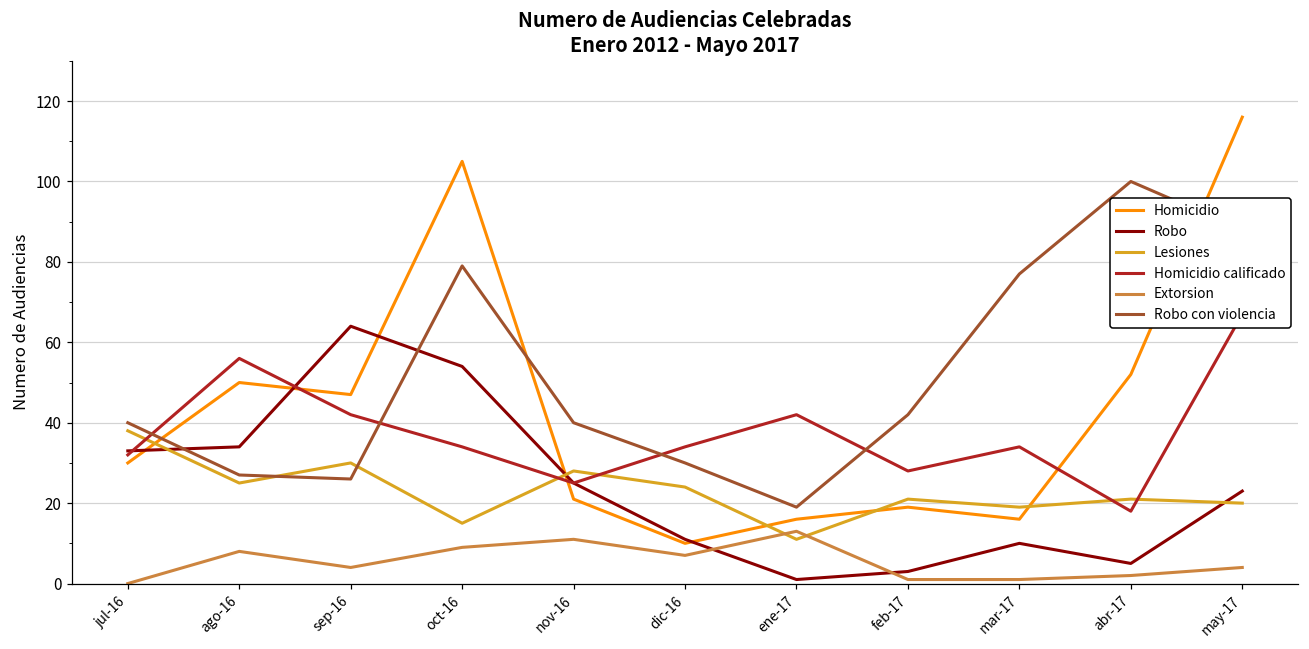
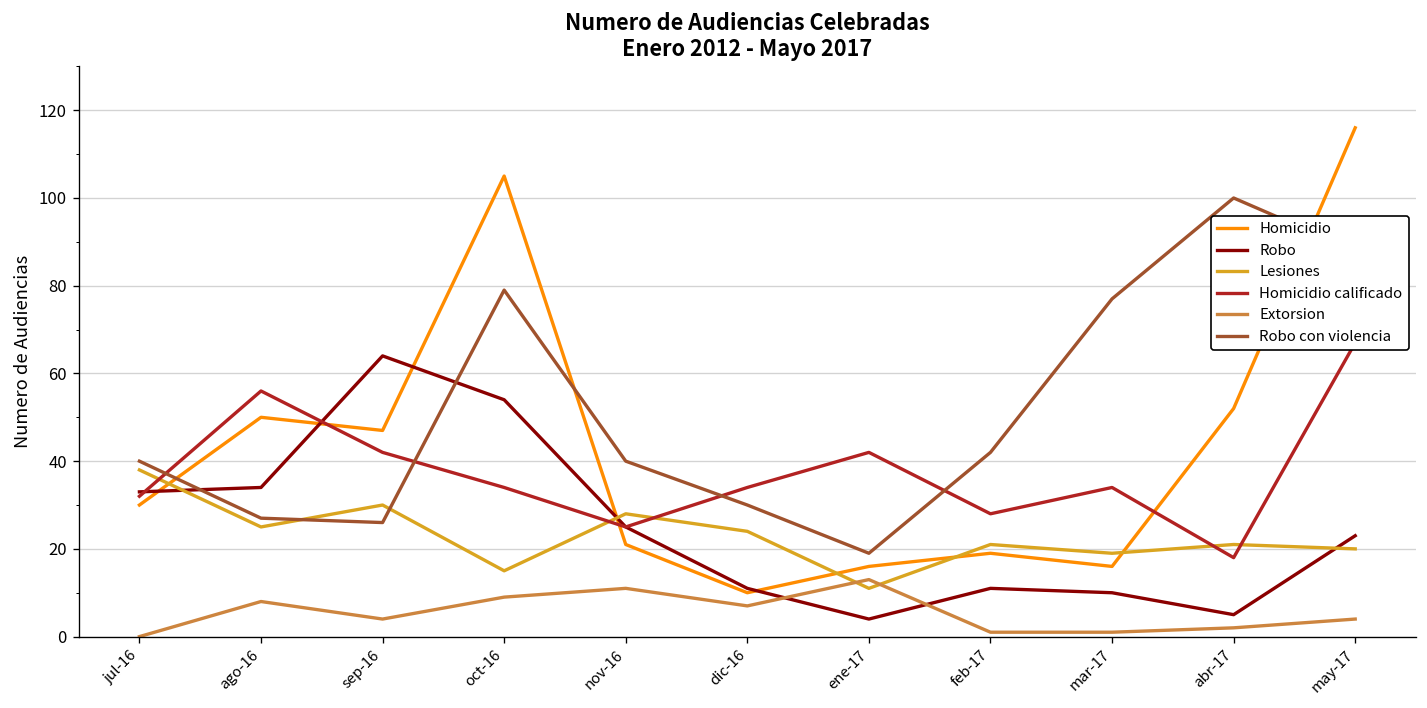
  {
    "Robo": {
      "jul-16": 33,
      "ago-16": 34,
      "sep-16": 64,
      "oct-16": 54,
      "dic-16": 11,
-     "ene-17": 1,
-     "feb-17": 3,
+     "ene-17": 4,
+     "feb-17": 11,
      "mar-17": 10,
      "abr-17": 5,
      "may-17": 23
    }
  }
